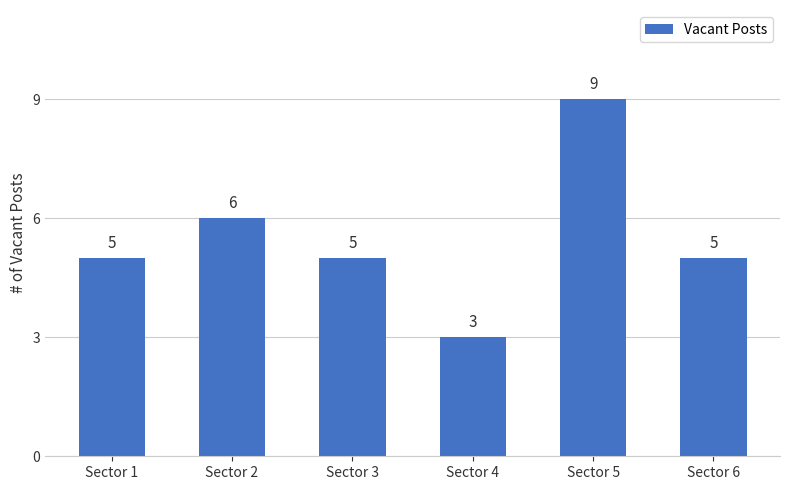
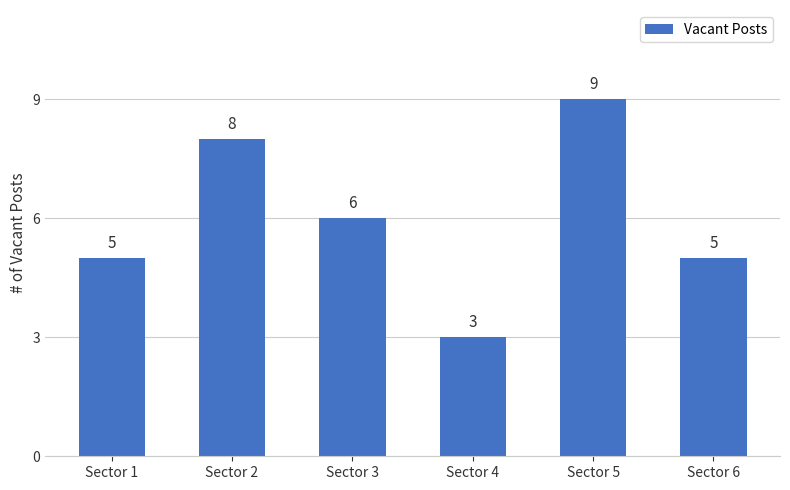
  {
    "Sector 1": 5,
-   "Sector 2": 6,
-   "Sector 3": 5,
+   "Sector 2": 8,
+   "Sector 3": 6,
    "Sector 4": 3,
    "Sector 5": 9,
    "Sector 6": 5
  }
